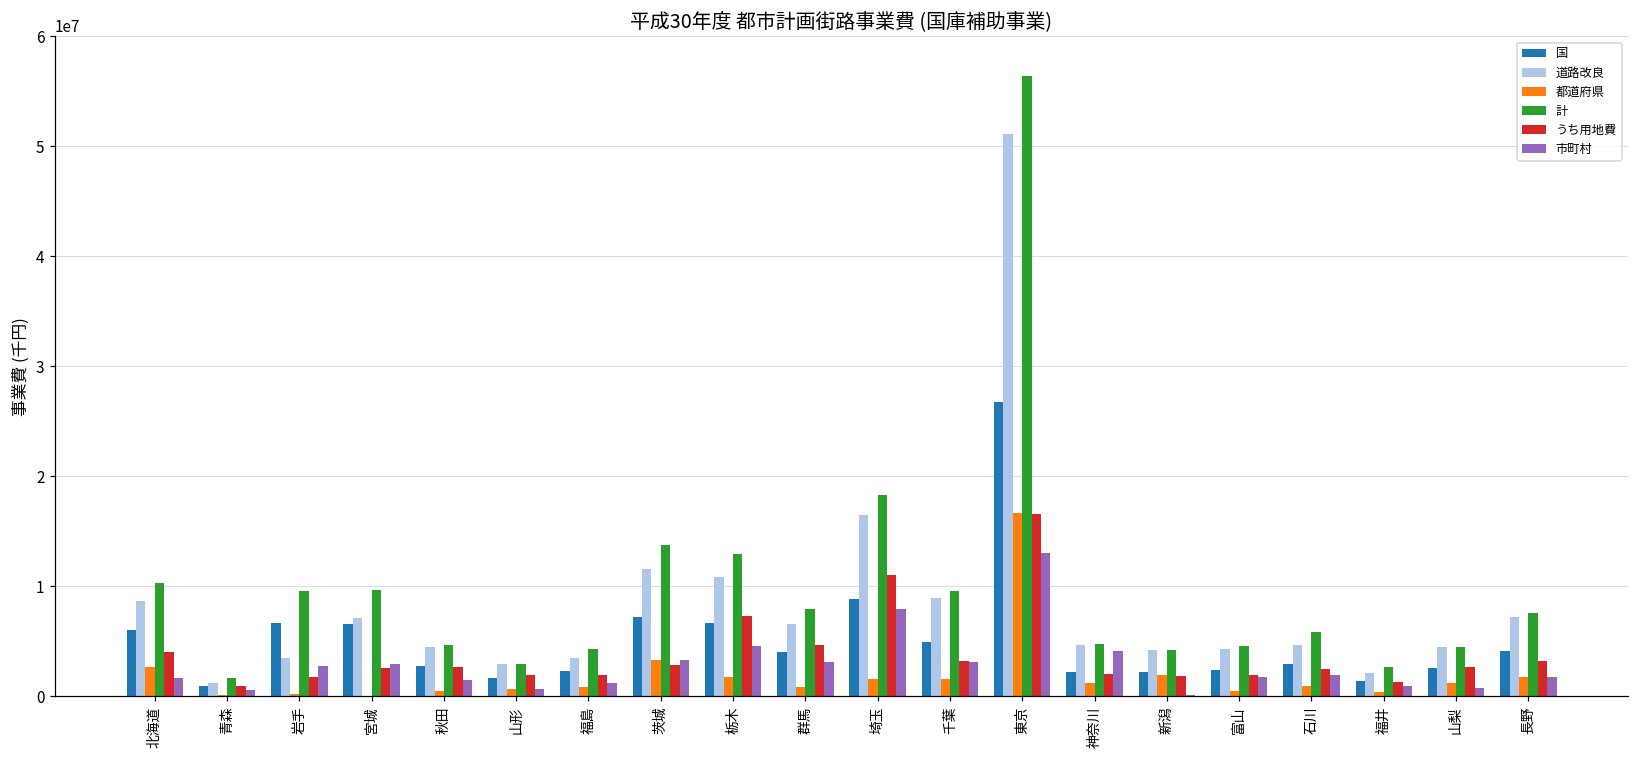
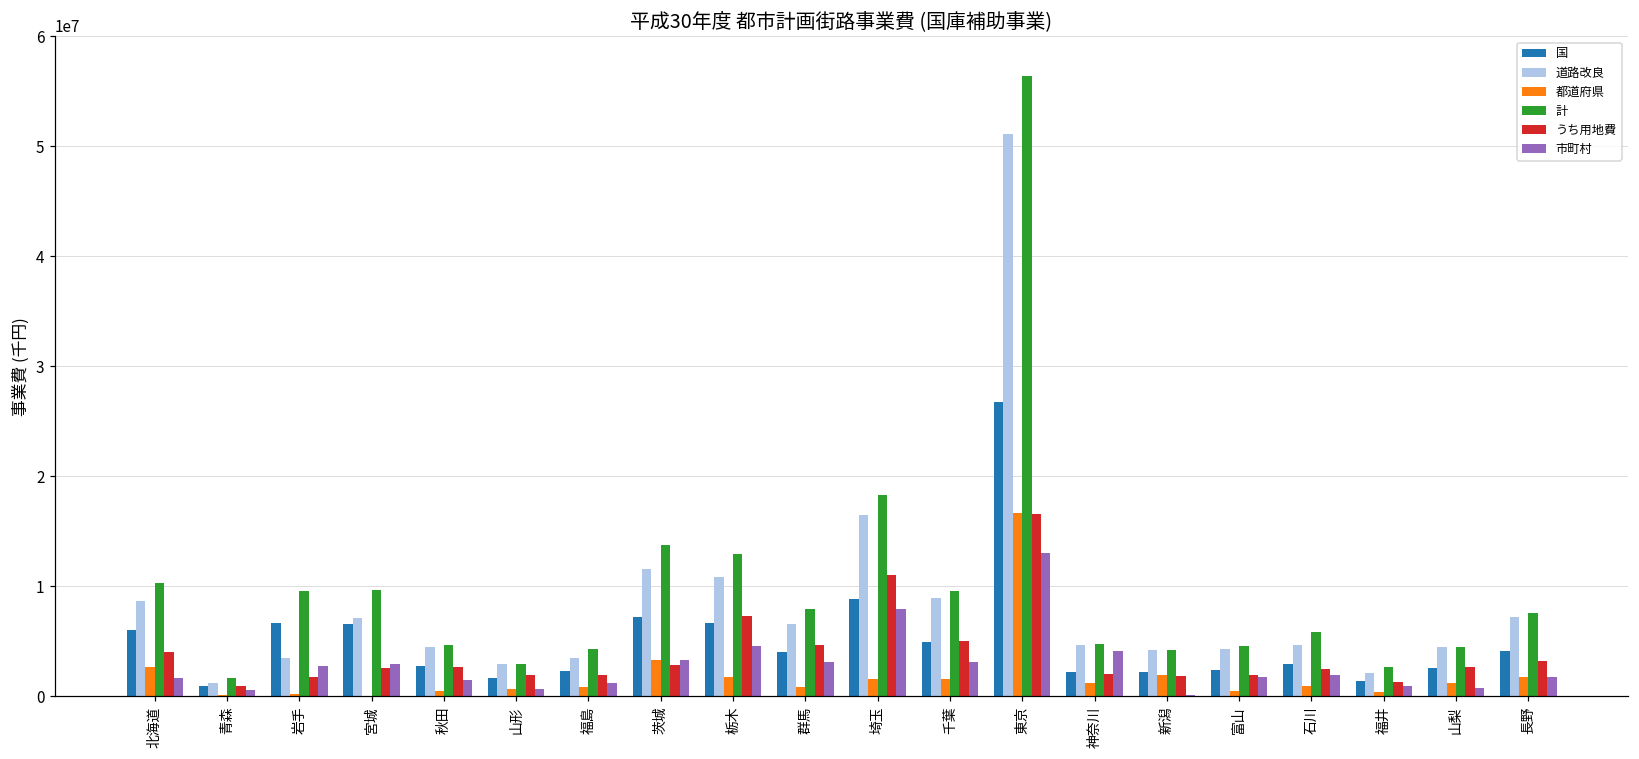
  {
    "国": {
      "北海道": 6000000,
      "青森": 1000000,
      "岩手": 7000000,
      "宮城": 7000000,
      "秋田": 3000000,
      "山形": 2000000,
      "福島": 2000000,
      "茨城": 7000000,
      "栃木": 7000000,
      "群馬": 4000000,
      "埼玉": 9000000,
      "千葉": 5000000,
      "東京": 27000000,
      "神奈川": 2000000,
      "新潟": 2000000,
      "富山": 2000000,
      "石川": 3000000,
      "福井": 1000000,
      "山梨": 3000000,
      "長野": 4000000
    },
    "道路改良": {
      "北海道": 9000000,
      "青森": 1000000,
      "岩手": 3000000,
      "宮城": 7000000,
      "秋田": 4000000,
      "山形": 3000000,
      "福島": 3000000,
      "茨城": 12000000,
      "栃木": 11000000,
      "群馬": 7000000,
      "埼玉": 16000000,
      "千葉": 9000000,
      "東京": 51000000,
      "神奈川": 5000000,
      "新潟": 4000000,
      "富山": 4000000,
      "石川": 5000000,
      "福井": 2000000,
      "山梨": 4000000,
      "長野": 7000000
    },
    "都道府県": {
      "北海道": 3000000,
      "宮城": 0,
      "秋田": 0,
      "山形": 1000000,
      "福島": 1000000,
      "茨城": 3000000,
      "栃木": 2000000,
      "群馬": 1000000,
      "埼玉": 2000000,
      "千葉": 2000000,
      "東京": 17000000,
      "神奈川": 1000000,
      "新潟": 2000000,
      "富山": 0,
      "石川": 1000000,
      "福井": 0,
      "山梨": 1000000,
      "長野": 2000000
    },
    "計": {
      "北海道": 10000000,
      "青森": 2000000,
      "岩手": 10000000,
      "宮城": 10000000,
      "秋田": 5000000,
      "山形": 3000000,
      "福島": 4000000,
      "茨城": 14000000,
      "栃木": 13000000,
      "群馬": 8000000,
      "埼玉": 18000000,
      "千葉": 10000000,
      "東京": 56000000,
      "神奈川": 5000000,
      "新潟": 4000000,
      "富山": 5000000,
      "石川": 6000000,
      "福井": 3000000,
      "山梨": 4000000,
      "長野": 8000000
    },
    "うち用地費": {
      "北海道": 4000000,
      "青森": 1000000,
      "岩手": 2000000,
      "宮城": 3000000,
      "秋田": 3000000,
      "山形": 2000000,
      "福島": 2000000,
      "茨城": 3000000,
      "栃木": 7000000,
      "群馬": 5000000,
      "埼玉": 11000000,
-     "千葉": 3000000,
+     "千葉": 5000000,
      "東京": 17000000,
      "神奈川": 2000000,
      "新潟": 2000000,
      "富山": 2000000,
      "石川": 2000000,
      "福井": 1000000,
      "山梨": 3000000,
      "長野": 3000000
    },
    "市町村": {
      "北海道": 2000000,
      "青森": 1000000,
      "岩手": 3000000,
      "宮城": 3000000,
      "秋田": 1000000,
      "山形": 1000000,
      "福島": 1000000,
      "茨城": 3000000,
      "栃木": 5000000,
      "群馬": 3000000,
      "埼玉": 8000000,
      "千葉": 3000000,
      "東京": 13000000,
      "神奈川": 4000000,
      "富山": 2000000,
      "石川": 2000000,
      "福井": 1000000,
      "山梨": 1000000,
      "長野": 2000000
    }
  }
